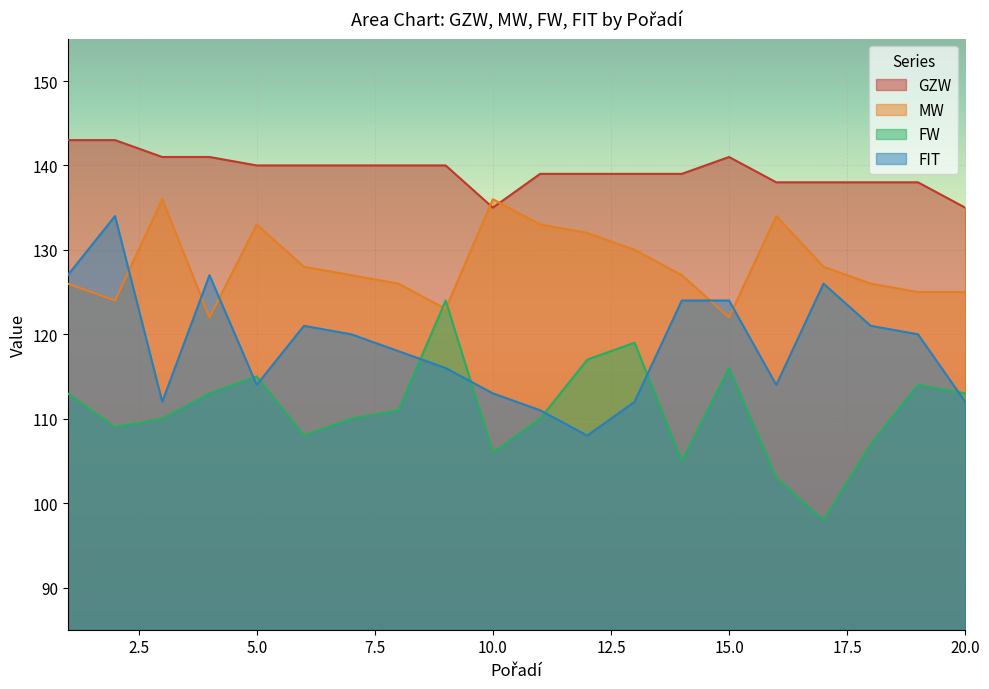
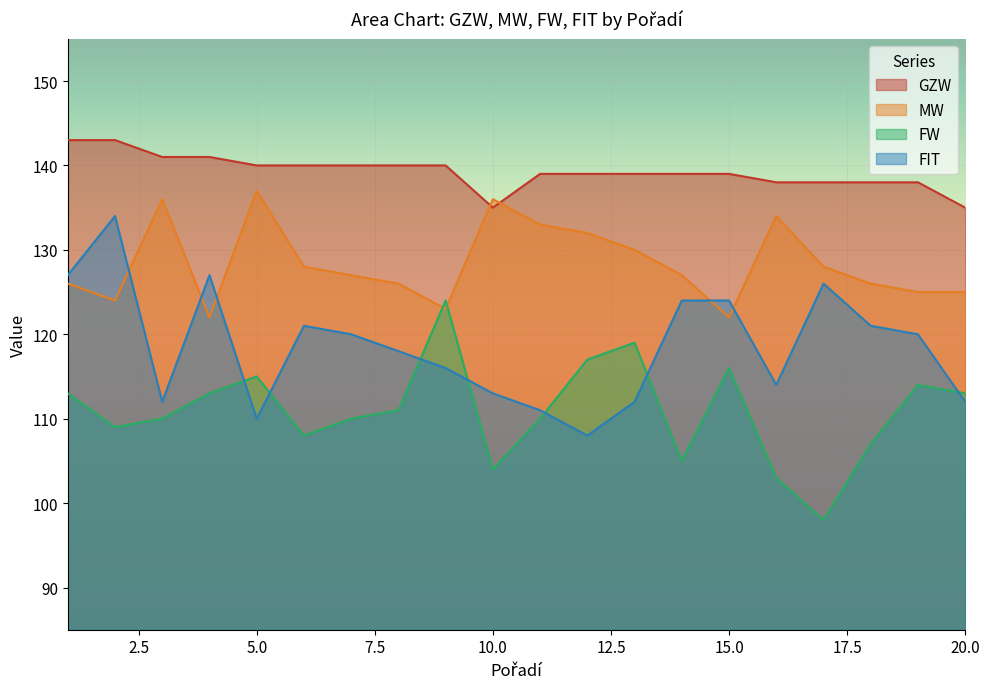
  {
    "GZW": {
      "5.0": 140,
      "10.0": 135,
-     "15.0": 141,
+     "15.0": 139,
      "20.0": 135
    },
    "MW": {
-     "5.0": 133,
+     "5.0": 137,
      "10.0": 136,
      "15.0": 122,
      "20.0": 125
    },
    "FW": {
      "5.0": 115,
-     "10.0": 106,
+     "10.0": 104,
      "15.0": 116,
      "20.0": 113
    },
    "FIT": {
-     "5.0": 114,
+     "5.0": 110,
      "10.0": 113,
      "15.0": 124,
      "20.0": 112
    }
  }
